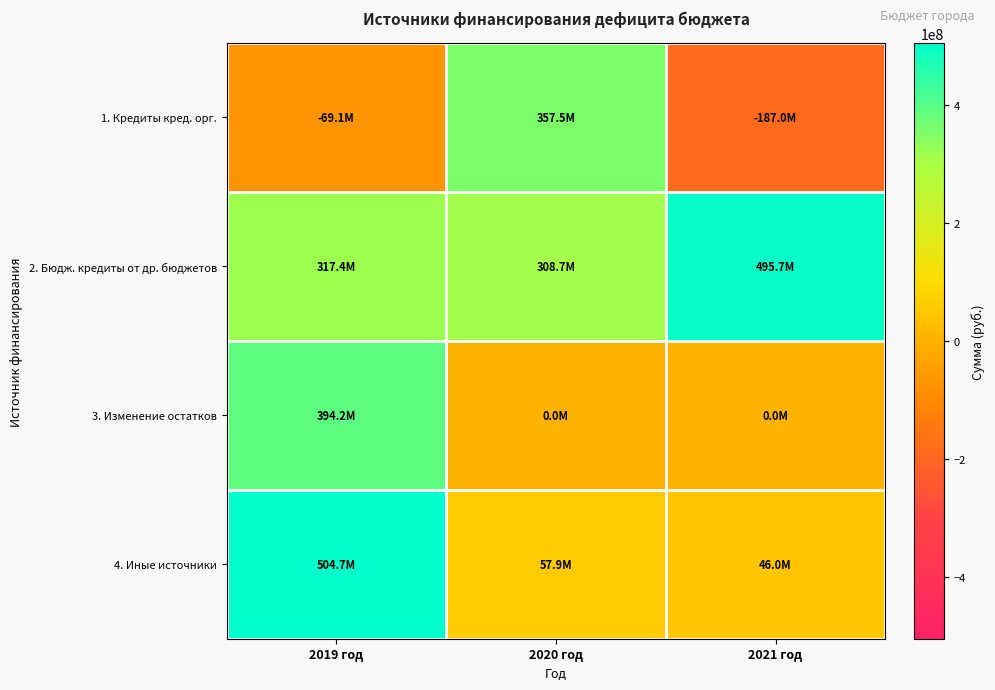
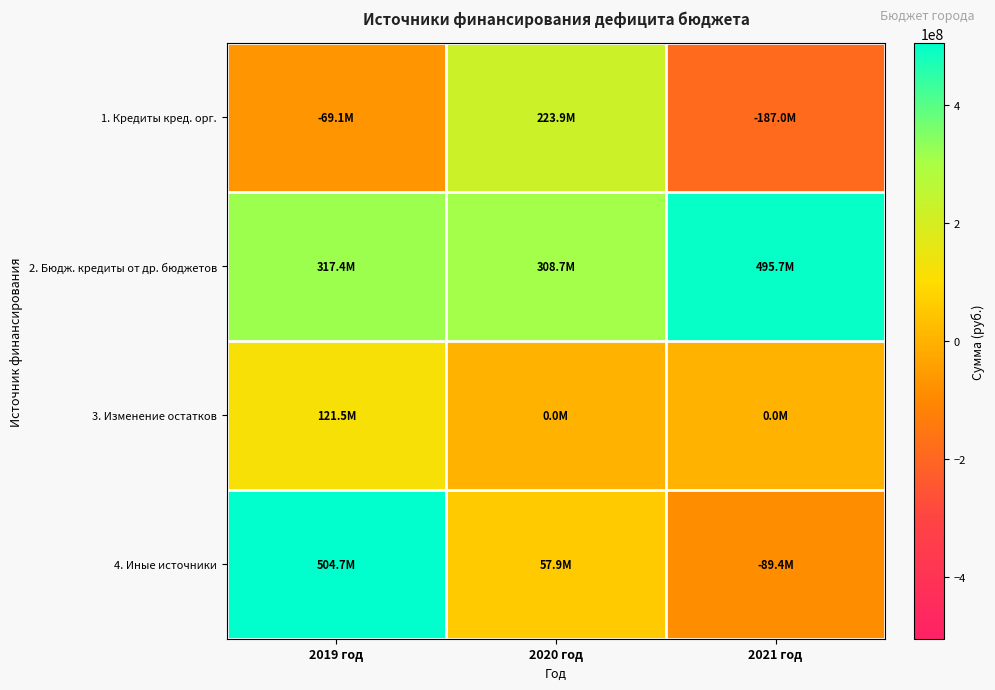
  {
    "1. Кредиты кред. орг.": {
      "2019 год": "-69.1M",
-     "2020 год": "357.5M",
+     "2020 год": "223.9M",
      "2021 год": "-187.0M"
    },
    "2. Бюдж. кредиты от др. бюджетов": {
      "2019 год": "317.4M",
      "2020 год": "308.7M",
      "2021 год": "495.7M"
    },
    "3. Изменение остатков": {
-     "2019 год": "394.2M",
+     "2019 год": "121.5M",
      "2020 год": "0.0M",
      "2021 год": "0.0M"
    },
    "4. Иные источники": {
      "2019 год": "504.7M",
      "2020 год": "57.9M",
-     "2021 год": "46.0M"
+     "2021 год": "-89.4M"
    }
  }
